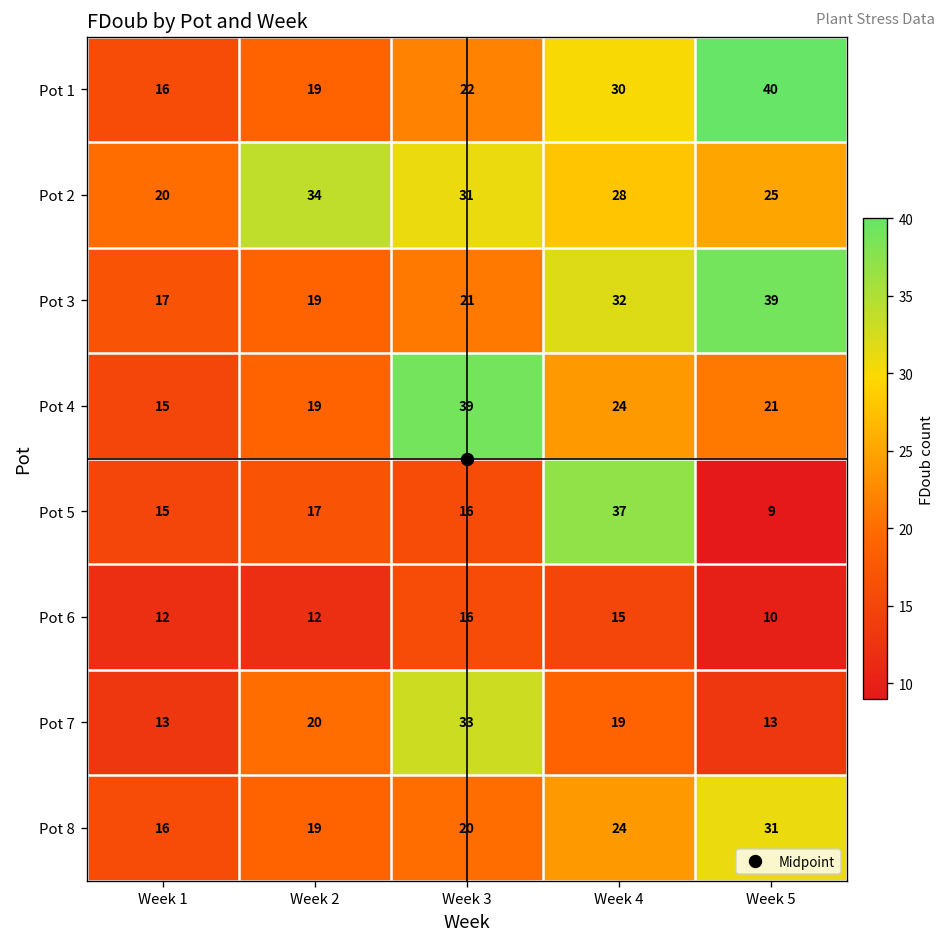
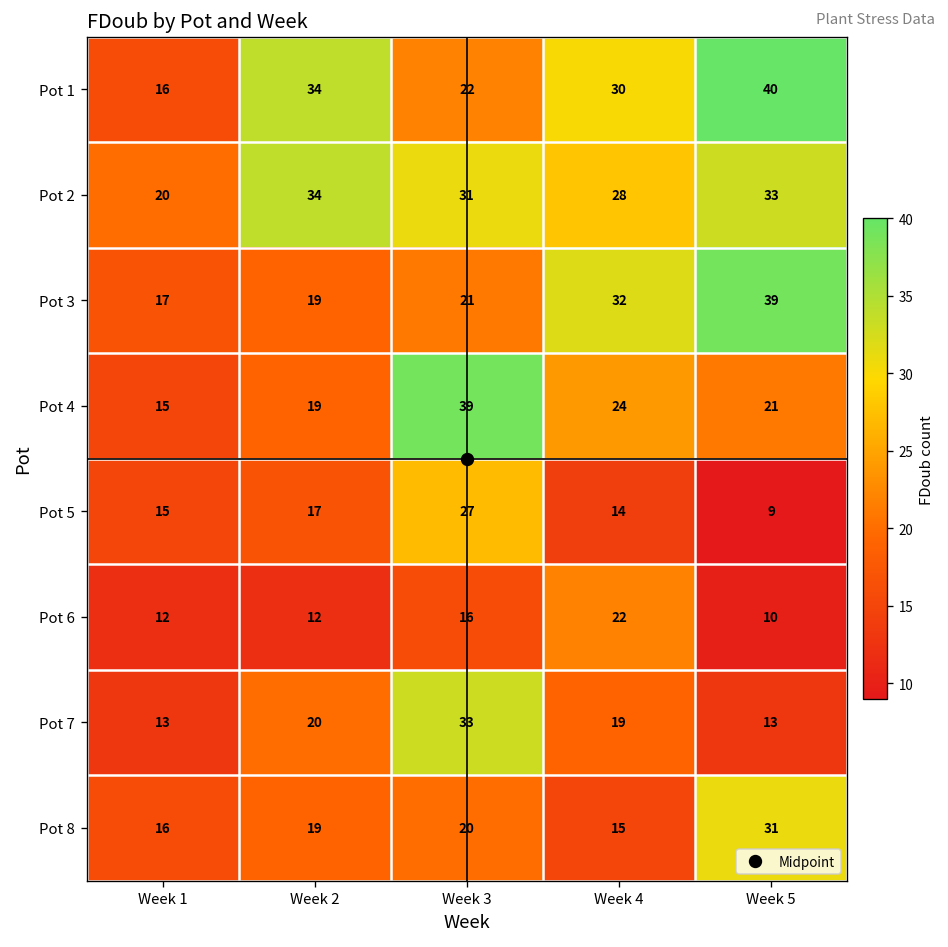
  {
    "Pot 1": {
      "Week 1": 16,
-     "Week 2": 19,
+     "Week 2": 34,
      "Week 3": 22,
      "Week 4": 30,
      "Week 5": 40
    },
    "Pot 2": {
      "Week 1": 20,
      "Week 2": 34,
      "Week 3": 31,
      "Week 4": 28,
-     "Week 5": 25
+     "Week 5": 33
    },
    "Pot 3": {
      "Week 1": 17,
      "Week 2": 19,
      "Week 3": 21,
      "Week 4": 32,
      "Week 5": 39
    },
    "Pot 4": {
      "Week 1": 15,
      "Week 2": 19,
      "Week 3": 39,
      "Week 4": 24,
      "Week 5": 21
    },
    "Pot 5": {
      "Week 1": 15,
      "Week 2": 17,
-     "Week 3": 16,
-     "Week 4": 37,
+     "Week 3": 27,
+     "Week 4": 14,
      "Week 5": 9
    },
    "Pot 6": {
      "Week 1": 12,
      "Week 2": 12,
      "Week 3": 16,
-     "Week 4": 15,
+     "Week 4": 22,
      "Week 5": 10
    },
    "Pot 7": {
      "Week 1": 13,
      "Week 2": 20,
      "Week 3": 33,
      "Week 4": 19,
      "Week 5": 13
    },
    "Pot 8": {
      "Week 1": 16,
      "Week 2": 19,
      "Week 3": 20,
-     "Week 4": 24,
+     "Week 4": 15,
      "Week 5": 31
    }
  }
